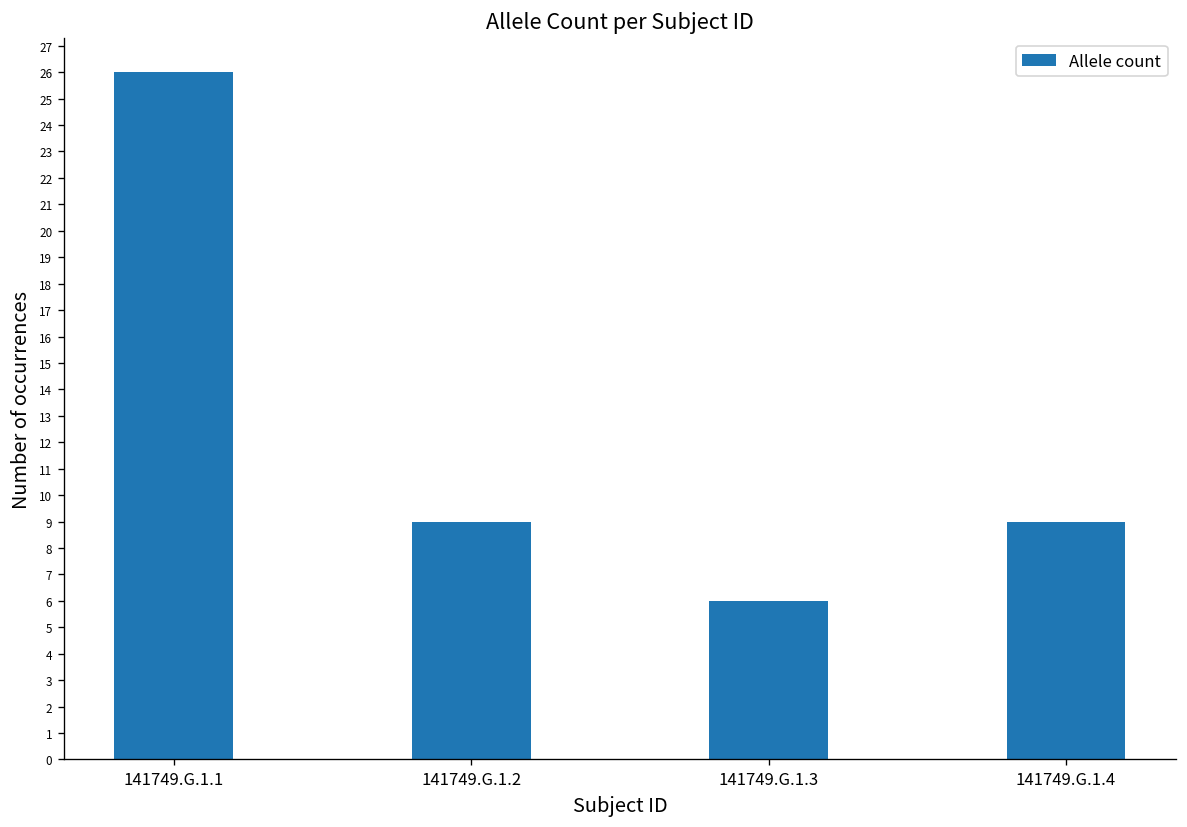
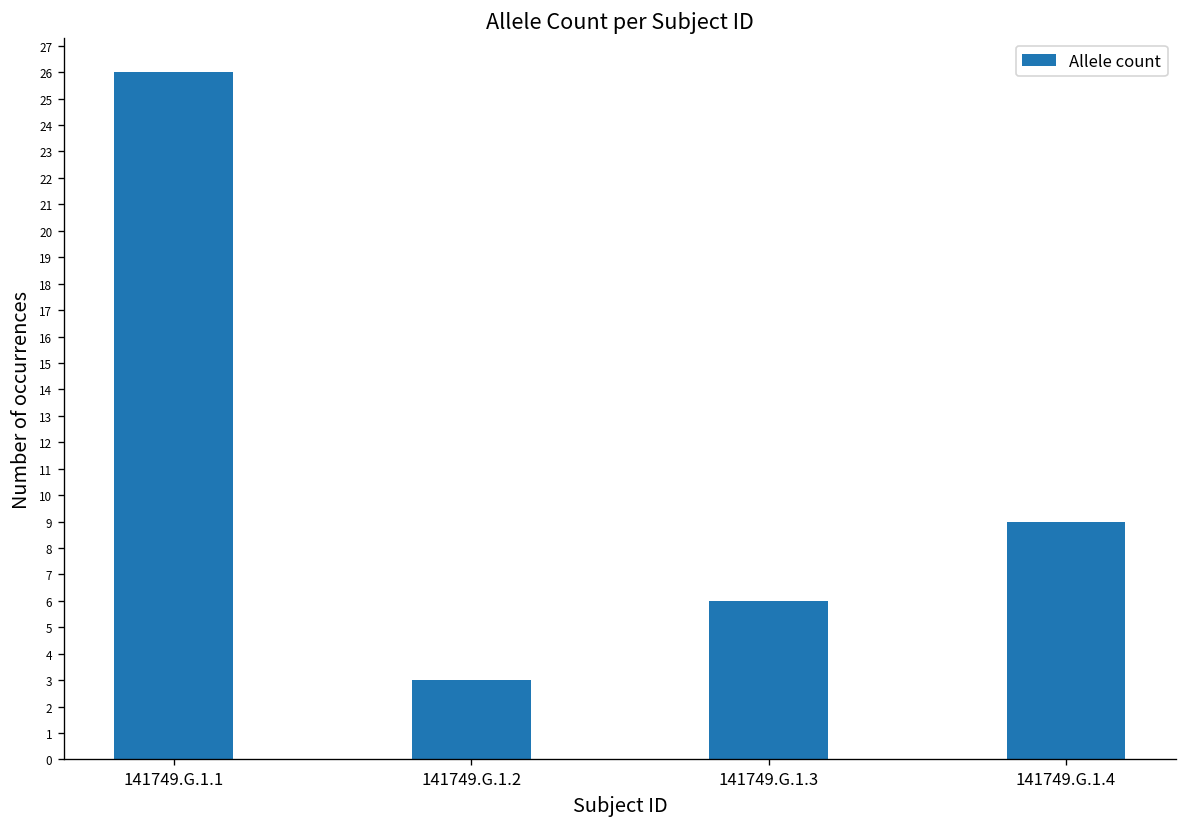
  {
    "141749.G.1.1": 26,
-   "141749.G.1.2": 9,
+   "141749.G.1.2": 3,
    "141749.G.1.3": 6,
    "141749.G.1.4": 9
  }
